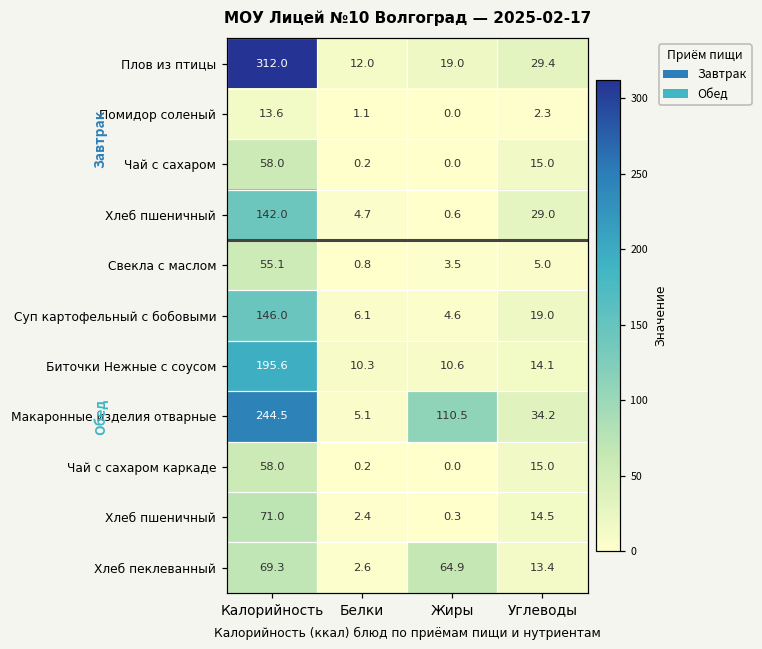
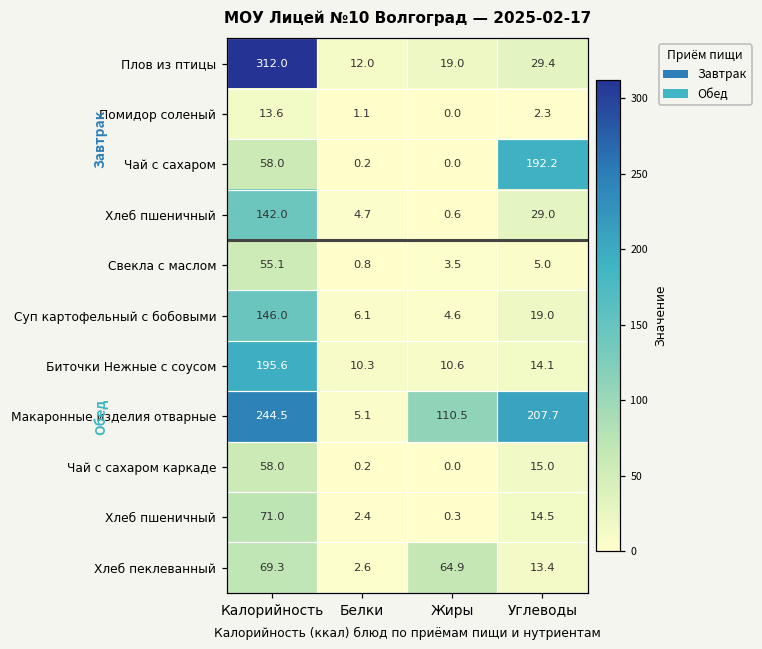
  {
    "Плов из птицы": {
      "Калорийность": 312.0,
      "Белки": 12.0,
      "Жиры": 19.0,
      "Углеводы": 29.4
    },
    "Помидор соленый": {
      "Калорийность": 13.6,
      "Белки": 1.1,
      "Жиры": 0.0,
      "Углеводы": 2.3
    },
    "Чай с сахаром": {
      "Калорийность": 58.0,
      "Белки": 0.2,
      "Жиры": 0.0,
-     "Углеводы": 15.0
+     "Углеводы": 192.2
    },
    "Свекла с маслом": {
      "Калорийность": 55.1,
      "Белки": 0.8,
      "Жиры": 3.5,
      "Углеводы": 5.0
    },
    "Суп картофельный с бобовыми": {
      "Калорийность": 146.0,
      "Белки": 6.1,
      "Жиры": 4.6,
      "Углеводы": 19.0
    },
    "Биточки Нежные с соусом": {
      "Калорийность": 195.6,
      "Белки": 10.3,
      "Жиры": 10.6,
      "Углеводы": 14.1
    },
    "Макаронные изделия отварные": {
      "Калорийность": 244.5,
      "Белки": 5.1,
      "Жиры": 110.5,
-     "Углеводы": 34.2
+     "Углеводы": 207.7
    },
    "Чай с сахаром каркаде": {
      "Калорийность": 58.0,
      "Белки": 0.2,
      "Жиры": 0.0,
      "Углеводы": 15.0
    },
    "Хлеб пеклеванный": {
      "Калорийность": 69.3,
      "Белки": 2.6,
      "Жиры": 64.9,
      "Углеводы": 13.4
    }
  }
